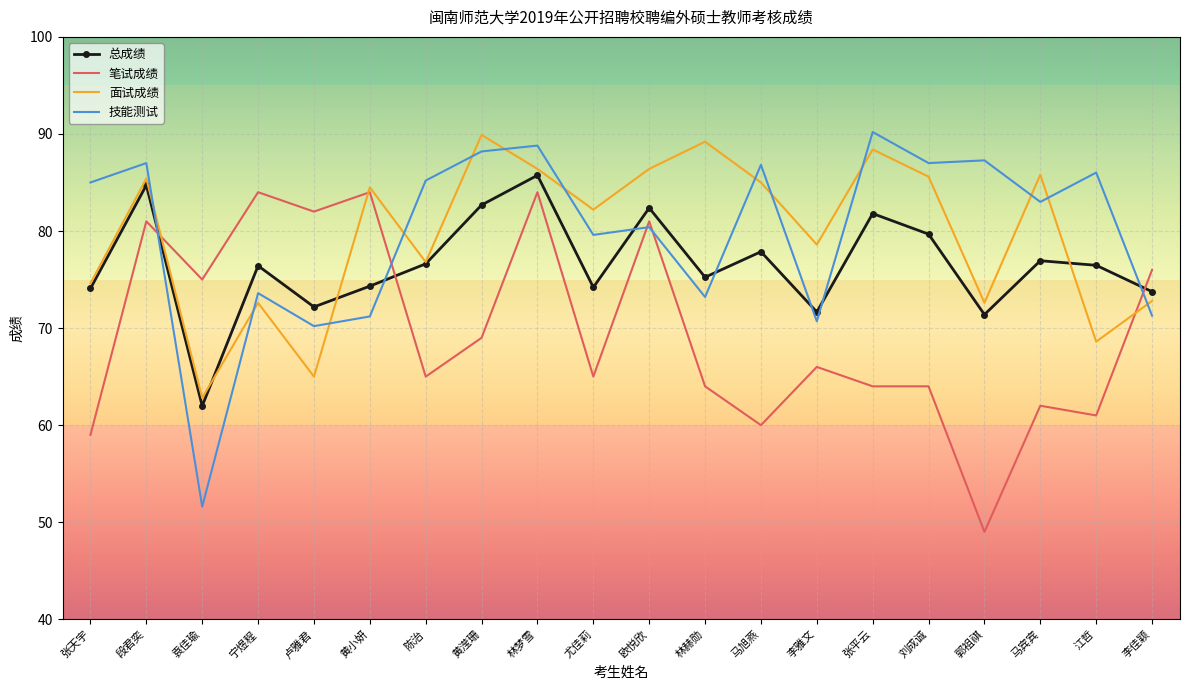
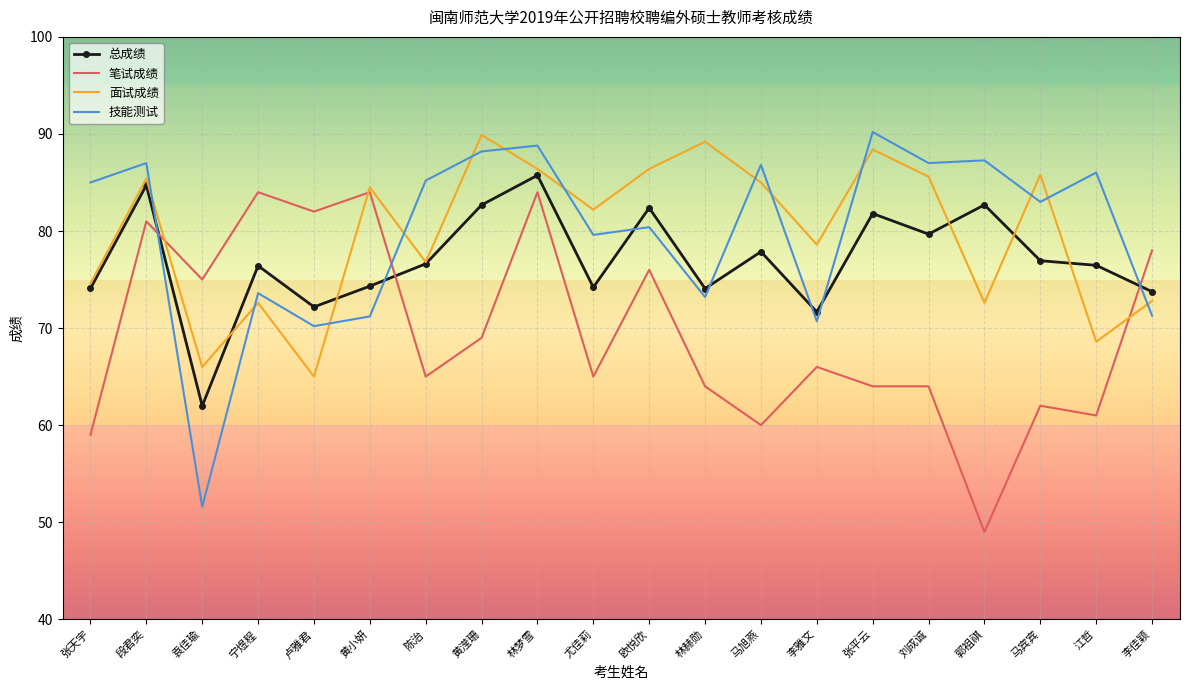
  {
    "总成绩": {
      "张天宇": 74,
      "段君奕": 85,
      "袁佳瑜": 62,
      "宁煜程": 76,
      "卢雅君": 72,
      "黄小妍": 74,
      "黄滢珊": 83,
      "林梦雪": 86,
      "尤佳莉": 74,
      "欧悦欣": 82,
-     "林赫勋": 75,
+     "林赫勋": 74,
      "马旭燕": 78,
      "李雅文": 72,
      "张平云": 82,
      "刘成诚": 80,
-     "郭祖祺": 71,
+     "郭祖祺": 83,
      "马宾宾": 77,
      "江哲": 76,
      "李佳颖": 74
    },
    "笔试成绩": {
      "张天宇": 59,
      "段君奕": 81,
      "袁佳瑜": 75,
      "宁煜程": 84,
      "卢雅君": 82,
      "黄小妍": 84,
      "陈治": 65,
      "黄滢珊": 69,
      "林梦雪": 84,
      "尤佳莉": 65,
-     "欧悦欣": 81,
+     "欧悦欣": 76,
      "林赫勋": 64,
      "马旭燕": 60,
      "李雅文": 66,
      "张平云": 64,
      "刘成诚": 64,
      "郭祖祺": 49,
      "马宾宾": 62,
      "江哲": 61,
-     "李佳颖": 76
+     "李佳颖": 78
    },
    "面试成绩": {
      "张天宇": 75,
      "段君奕": 85,
-     "袁佳瑜": 63,
+     "袁佳瑜": 66,
      "宁煜程": 73,
      "卢雅君": 65,
      "黄小妍": 85,
      "黄滢珊": 90,
      "林梦雪": 86,
      "尤佳莉": 82,
      "欧悦欣": 86,
      "林赫勋": 89,
      "马旭燕": 85,
      "李雅文": 79,
      "张平云": 88,
      "刘成诚": 86,
      "郭祖祺": 73,
      "马宾宾": 86,
      "江哲": 69,
      "李佳颖": 73
    },
    "技能测试": {
      "张天宇": 85,
      "段君奕": 87,
      "袁佳瑜": 52,
      "宁煜程": 74,
      "卢雅君": 70,
      "黄小妍": 71,
      "陈治": 85,
      "黄滢珊": 88,
      "林梦雪": 89,
      "尤佳莉": 80,
      "欧悦欣": 80,
      "林赫勋": 73,
      "马旭燕": 87,
      "李雅文": 71,
      "张平云": 90,
      "刘成诚": 87,
      "郭祖祺": 87,
      "马宾宾": 83,
      "江哲": 86,
      "李佳颖": 71
    }
  }
